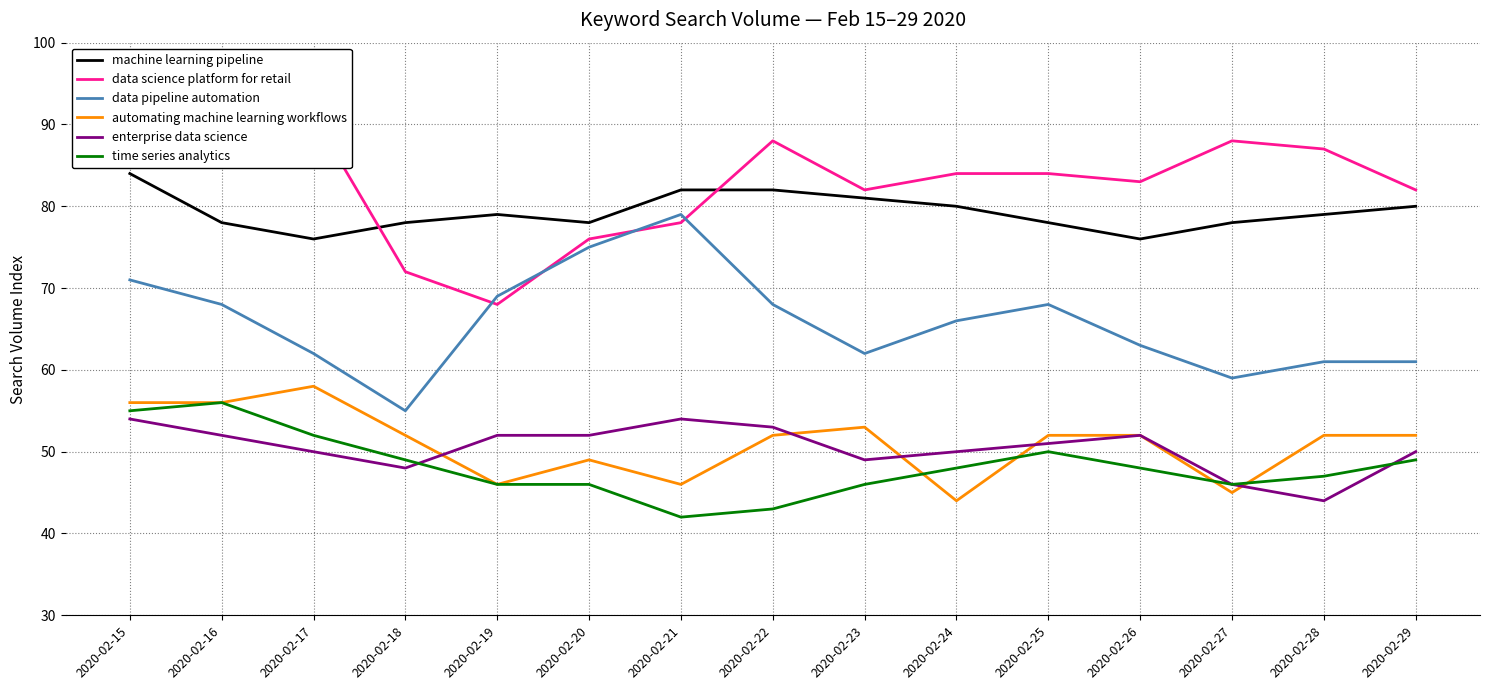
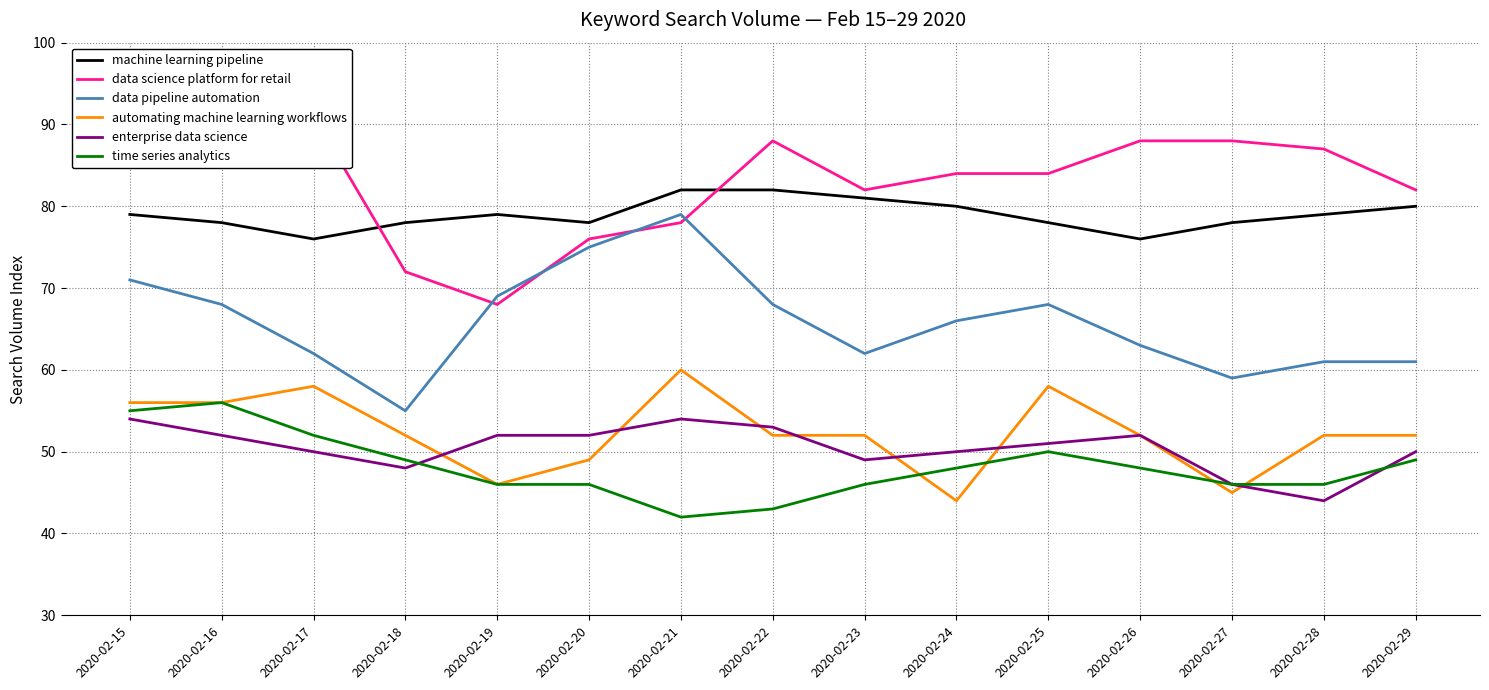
  {
    "machine learning pipeline": {
-     "2020-02-15": 84,
+     "2020-02-15": 79,
      "2020-02-16": 78,
      "2020-02-17": 76,
      "2020-02-18": 78,
      "2020-02-19": 79,
      "2020-02-20": 78,
      "2020-02-21": 82,
      "2020-02-22": 82,
      "2020-02-23": 81,
      "2020-02-24": 80,
      "2020-02-25": 78,
      "2020-02-26": 76,
      "2020-02-27": 78,
      "2020-02-28": 79,
      "2020-02-29": 80
    },
    "data science platform for retail": {
      "2020-02-18": 72,
      "2020-02-19": 68,
      "2020-02-20": 76,
      "2020-02-21": 78,
      "2020-02-22": 88,
      "2020-02-23": 82,
      "2020-02-24": 84,
      "2020-02-25": 84,
-     "2020-02-26": 83,
+     "2020-02-26": 88,
      "2020-02-27": 88,
      "2020-02-28": 87,
      "2020-02-29": 82
    },
    "data pipeline automation": {
      "2020-02-15": 71,
      "2020-02-16": 68,
      "2020-02-17": 62,
      "2020-02-18": 55,
      "2020-02-19": 69,
      "2020-02-20": 75,
      "2020-02-21": 79,
      "2020-02-22": 68,
      "2020-02-23": 62,
      "2020-02-24": 66,
      "2020-02-25": 68,
      "2020-02-26": 63,
      "2020-02-27": 59,
      "2020-02-28": 61,
      "2020-02-29": 61
    },
    "automating machine learning workflows": {
      "2020-02-15": 56,
      "2020-02-17": 58,
      "2020-02-18": 52,
      "2020-02-20": 49,
-     "2020-02-21": 46,
+     "2020-02-21": 60,
      "2020-02-22": 52,
-     "2020-02-23": 53,
+     "2020-02-23": 52,
      "2020-02-24": 44,
-     "2020-02-25": 52,
+     "2020-02-25": 58,
      "2020-02-27": 45,
      "2020-02-28": 52,
      "2020-02-29": 52
    },
    "enterprise data science": {
      "2020-02-15": 54,
      "2020-02-16": 52,
      "2020-02-17": 50,
      "2020-02-18": 48,
      "2020-02-19": 52,
      "2020-02-20": 52,
      "2020-02-21": 54,
      "2020-02-22": 53,
      "2020-02-23": 49,
      "2020-02-24": 50,
      "2020-02-25": 51,
      "2020-02-28": 44,
      "2020-02-29": 50
    },
    "time series analytics": {
      "2020-02-15": 55,
      "2020-02-17": 52,
      "2020-02-18": 49,
      "2020-02-20": 46,
      "2020-02-21": 42,
      "2020-02-22": 43,
      "2020-02-23": 46,
      "2020-02-24": 48,
      "2020-02-25": 50,
      "2020-02-26": 48,
-     "2020-02-28": 47,
+     "2020-02-28": 46,
      "2020-02-29": 49
    }
  }
